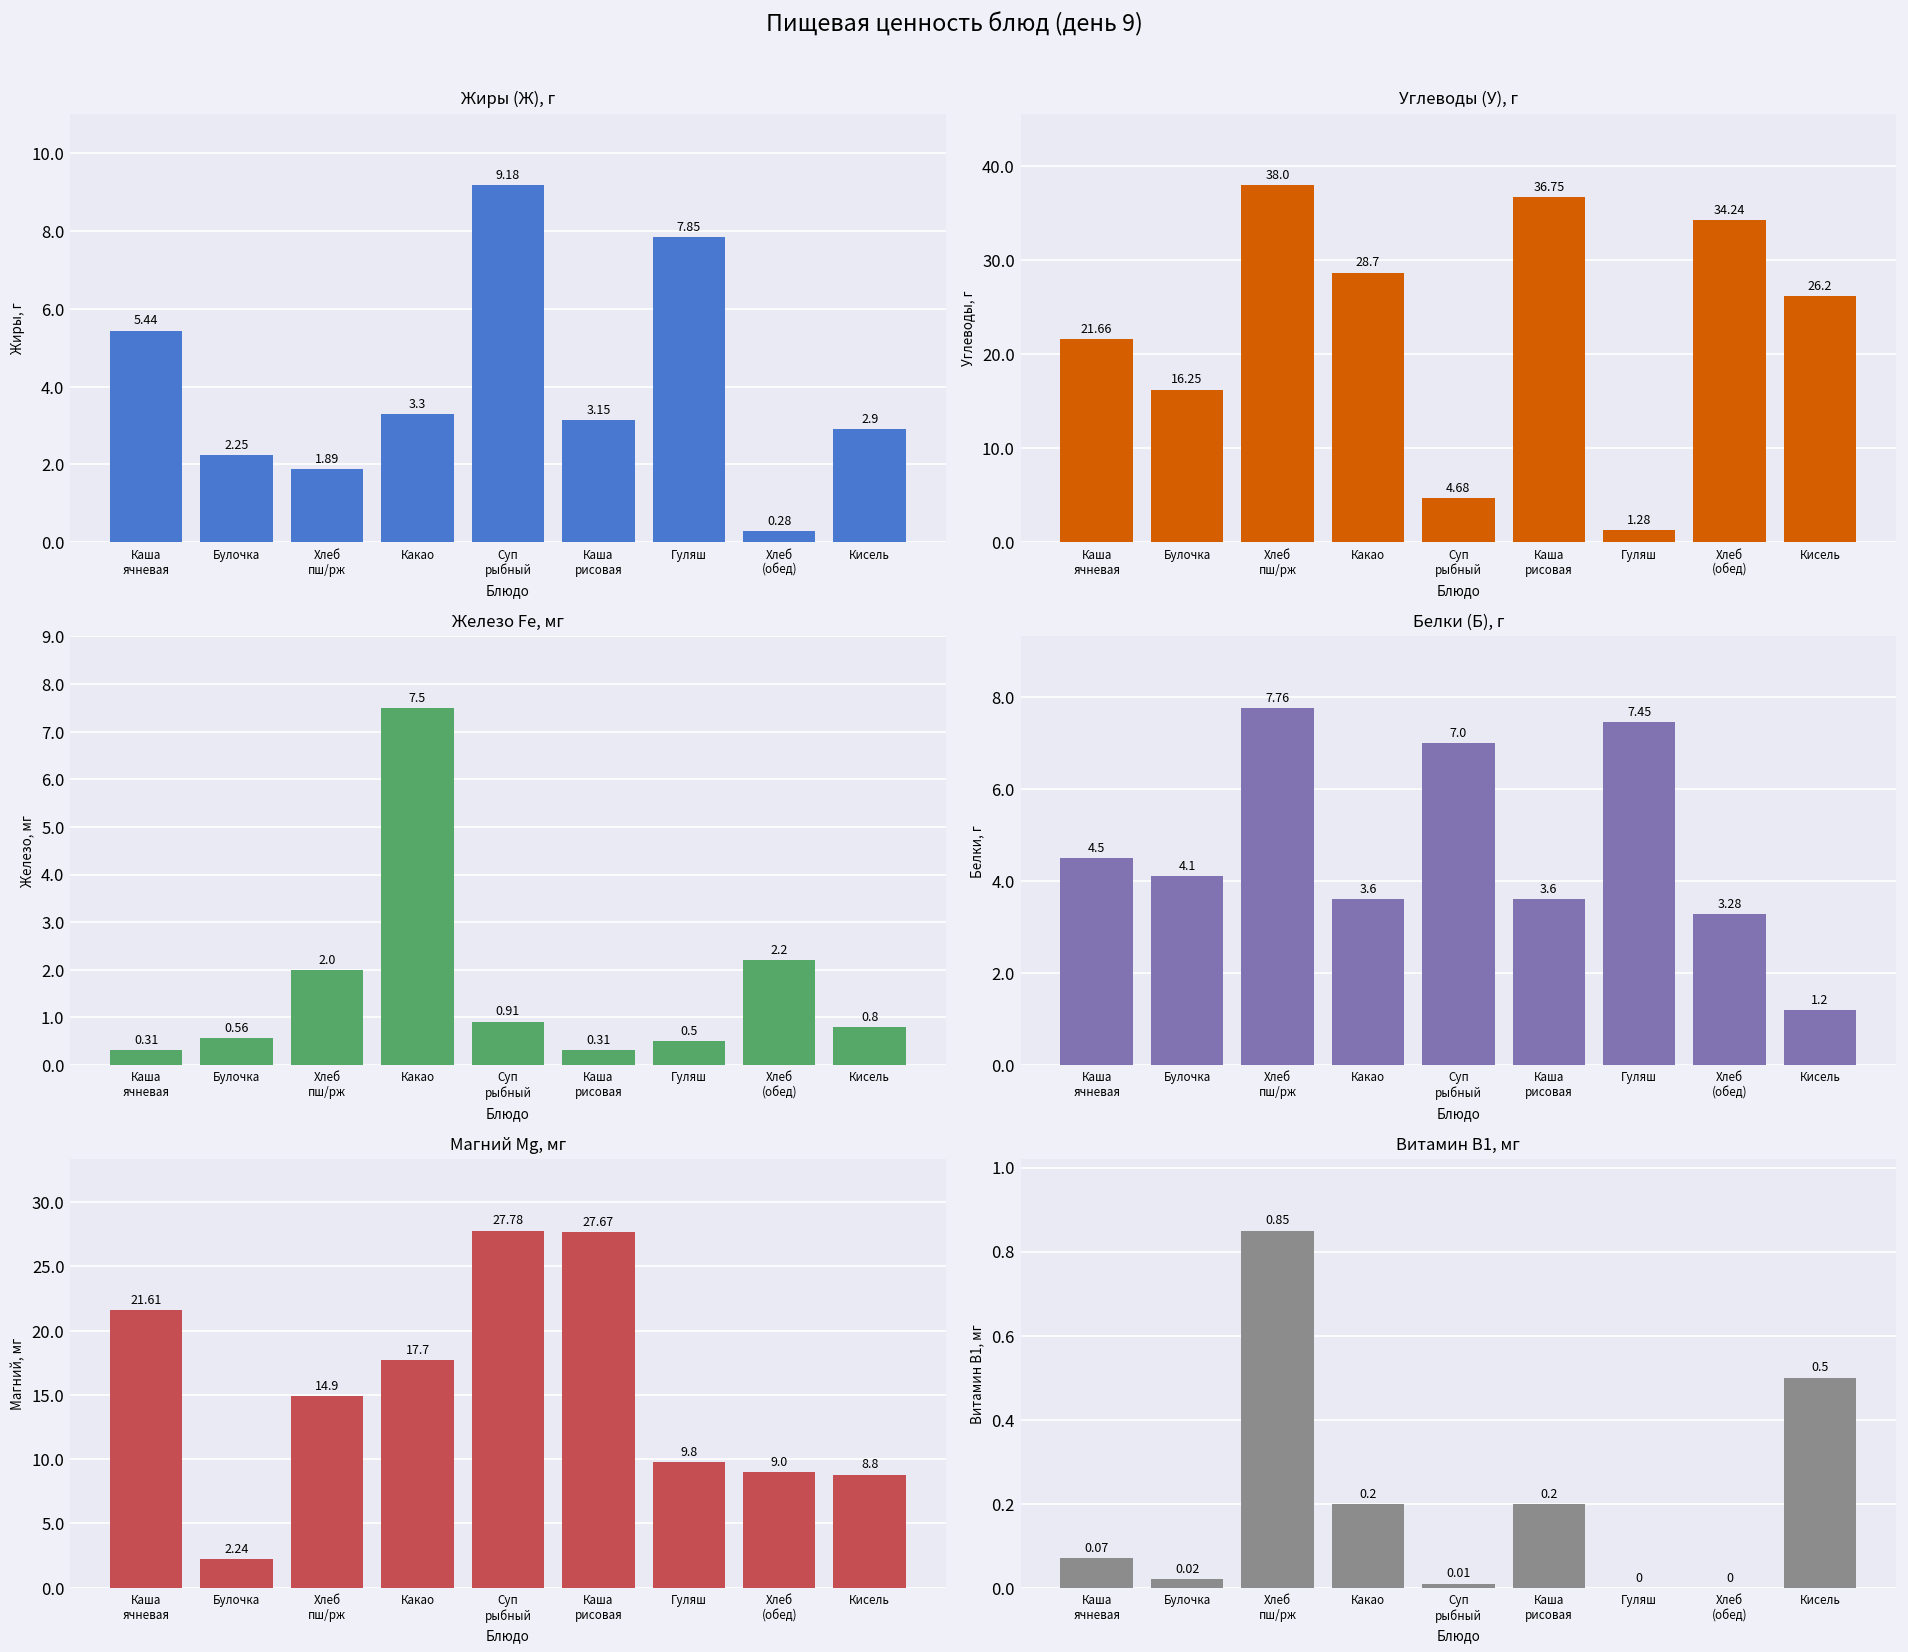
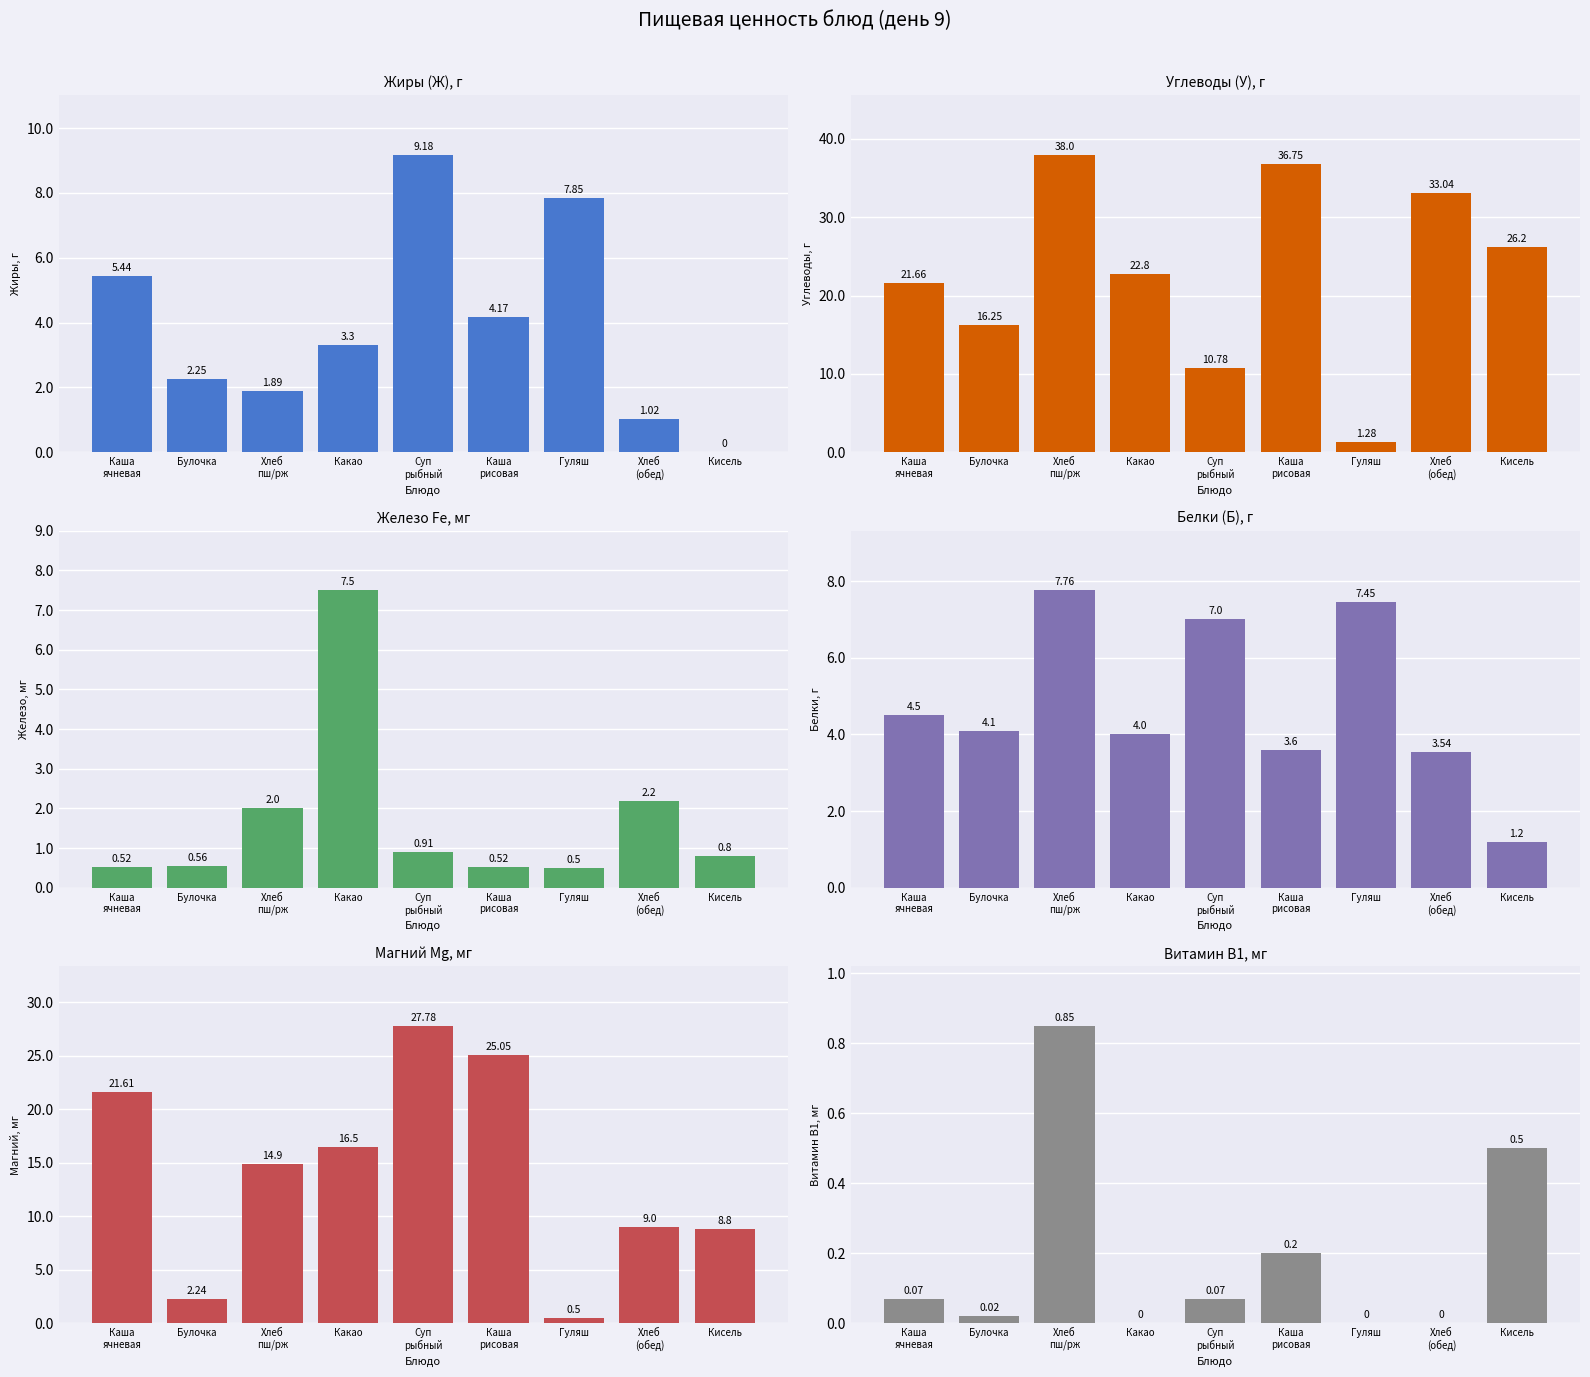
  {
    "Жиры (Ж), г": {
      "Каша ячневая": 5.44,
      "Булочка": 2.25,
      "Хлеб пш/рж": 1.89,
      "Какао": 3.3,
      "Суп рыбный": 9.18,
-     "Каша рисовая": 3.15,
+     "Каша рисовая": 4.17,
      "Гуляш": 7.85,
-     "Хлеб (обед)": 0.28,
-     "Кисель": 2.9
+     "Хлеб (обед)": 1.02,
+     "Кисель": 0
    },
    "Углеводы (У), г": {
      "Каша ячневая": 21.66,
      "Булочка": 16.25,
      "Хлеб пш/рж": 38.0,
-     "Какао": 28.7,
-     "Суп рыбный": 4.68,
+     "Какао": 22.8,
+     "Суп рыбный": 10.78,
      "Каша рисовая": 36.75,
      "Гуляш": 1.28,
-     "Хлеб (обед)": 34.24,
+     "Хлеб (обед)": 33.04,
      "Кисель": 26.2
    },
    "Железо Fe, мг": {
-     "Каша ячневая": 0.31,
+     "Каша ячневая": 0.52,
      "Булочка": 0.56,
      "Хлеб пш/рж": 2.0,
      "Какао": 7.5,
      "Суп рыбный": 0.91,
-     "Каша рисовая": 0.31,
+     "Каша рисовая": 0.52,
      "Гуляш": 0.5,
      "Хлеб (обед)": 2.2,
      "Кисель": 0.8
    },
    "Белки (Б), г": {
      "Каша ячневая": 4.5,
      "Булочка": 4.1,
      "Хлеб пш/рж": 7.76,
-     "Какао": 3.6,
+     "Какао": 4.0,
      "Суп рыбный": 7.0,
      "Каша рисовая": 3.6,
      "Гуляш": 7.45,
-     "Хлеб (обед)": 3.28,
+     "Хлеб (обед)": 3.54,
      "Кисель": 1.2
    },
    "Магний Mg, мг": {
      "Каша ячневая": 21.61,
      "Булочка": 2.24,
      "Хлеб пш/рж": 14.9,
-     "Какао": 17.7,
+     "Какао": 16.5,
      "Суп рыбный": 27.78,
-     "Каша рисовая": 27.67,
-     "Гуляш": 9.8,
+     "Каша рисовая": 25.05,
+     "Гуляш": 0.5,
      "Хлеб (обед)": 9.0,
      "Кисель": 8.8
    },
    "Витамин B1, мг": {
      "Каша ячневая": 0.07,
      "Булочка": 0.02,
      "Хлеб пш/рж": 0.85,
-     "Какао": 0.2,
-     "Суп рыбный": 0.01,
+     "Какао": 0,
+     "Суп рыбный": 0.07,
      "Каша рисовая": 0.2,
      "Гуляш": 0,
      "Хлеб (обед)": 0,
      "Кисель": 0.5
    }
  }
